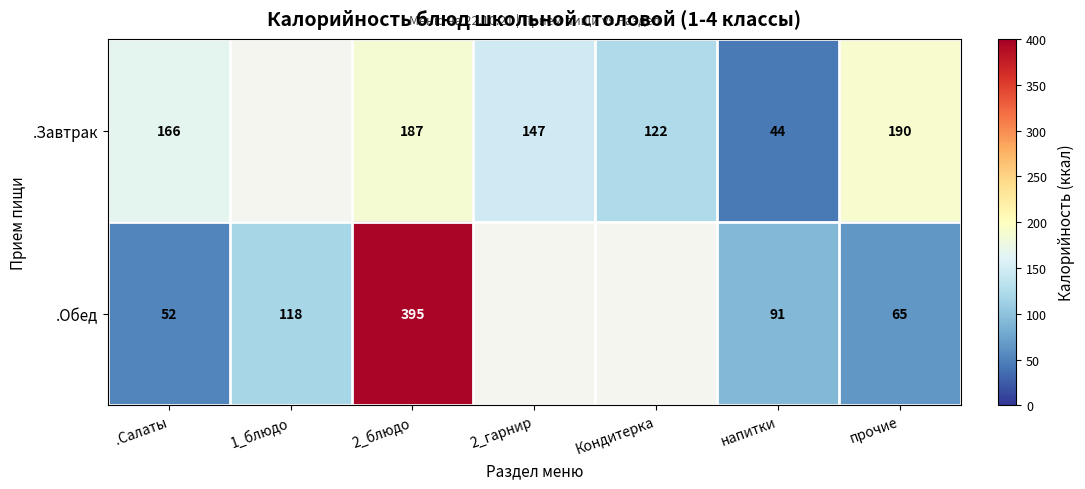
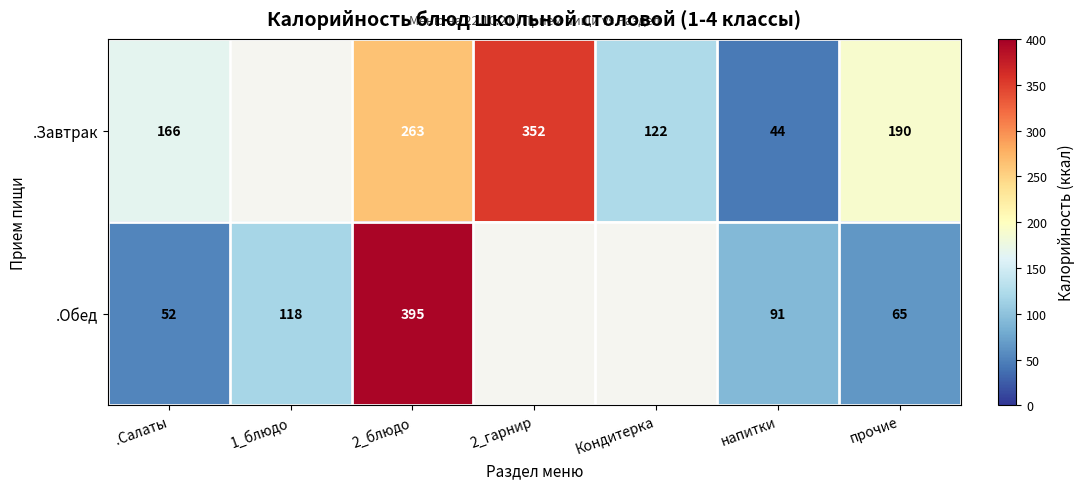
  {
    ".Завтрак": {
      ".Салаты": 166,
-     "2_блюдо": 187,
-     "2_гарнир": 147,
+     "2_блюдо": 263,
+     "2_гарнир": 352,
      "Кондитерка": 122,
      "напитки": 44,
      "прочие": 190
    },
    ".Обед": {
      ".Салаты": 52,
      "1_блюдо": 118,
      "2_блюдо": 395,
      "напитки": 91,
      "прочие": 65
    }
  }
